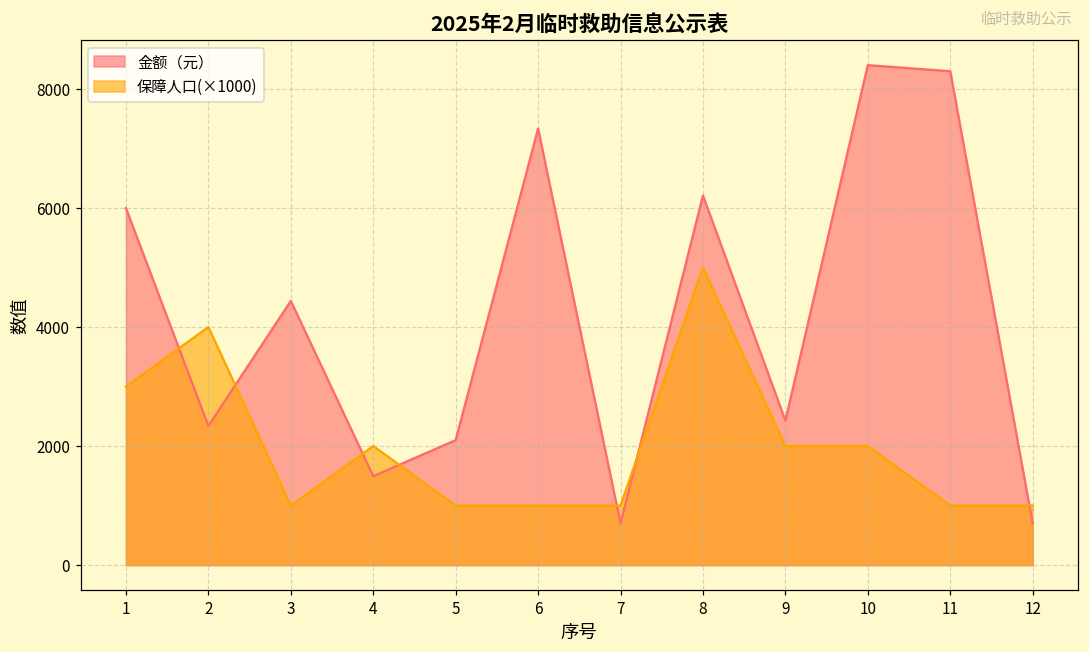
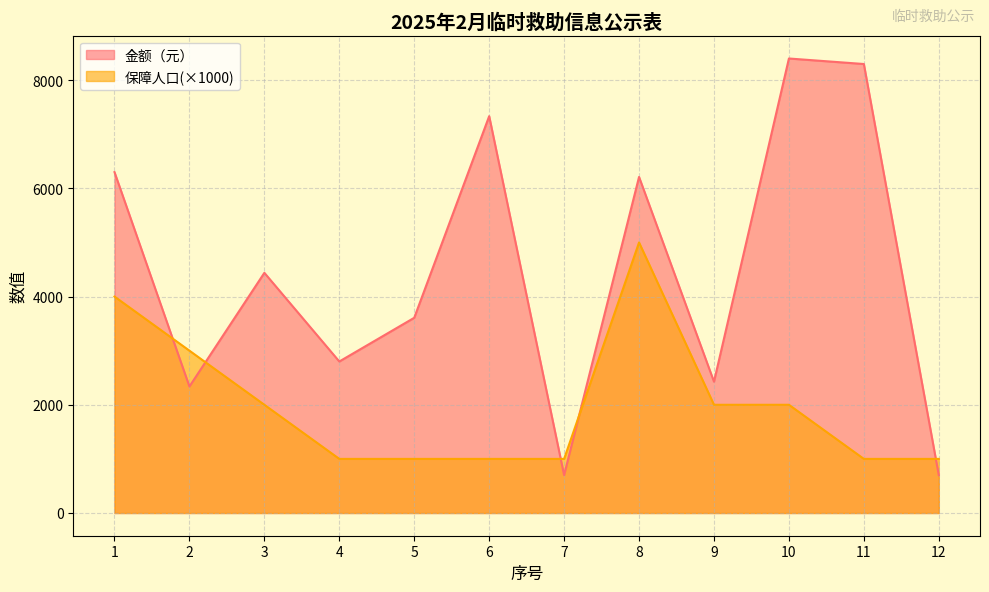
  {
    "金额（元）": {
-     "1": 6000,
+     "1": 6300,
      "2": 2300,
      "3": 4400,
-     "4": 1500,
-     "5": 2100,
+     "4": 2800,
+     "5": 3600,
      "6": 7300,
      "7": 700,
      "8": 6200,
      "9": 2400,
      "10": 8400,
      "11": 8300,
      "12": 700
    },
    "保障人口(×1000)": {
-     "1": 3000,
-     "2": 4000,
-     "3": 1000,
-     "4": 2000,
+     "1": 4000,
+     "2": 3000,
+     "3": 2000,
+     "4": 1000,
      "5": 1000,
      "6": 1000,
      "7": 1000,
      "8": 5000,
      "9": 2000,
      "10": 2000,
      "11": 1000,
      "12": 1000
    }
  }
